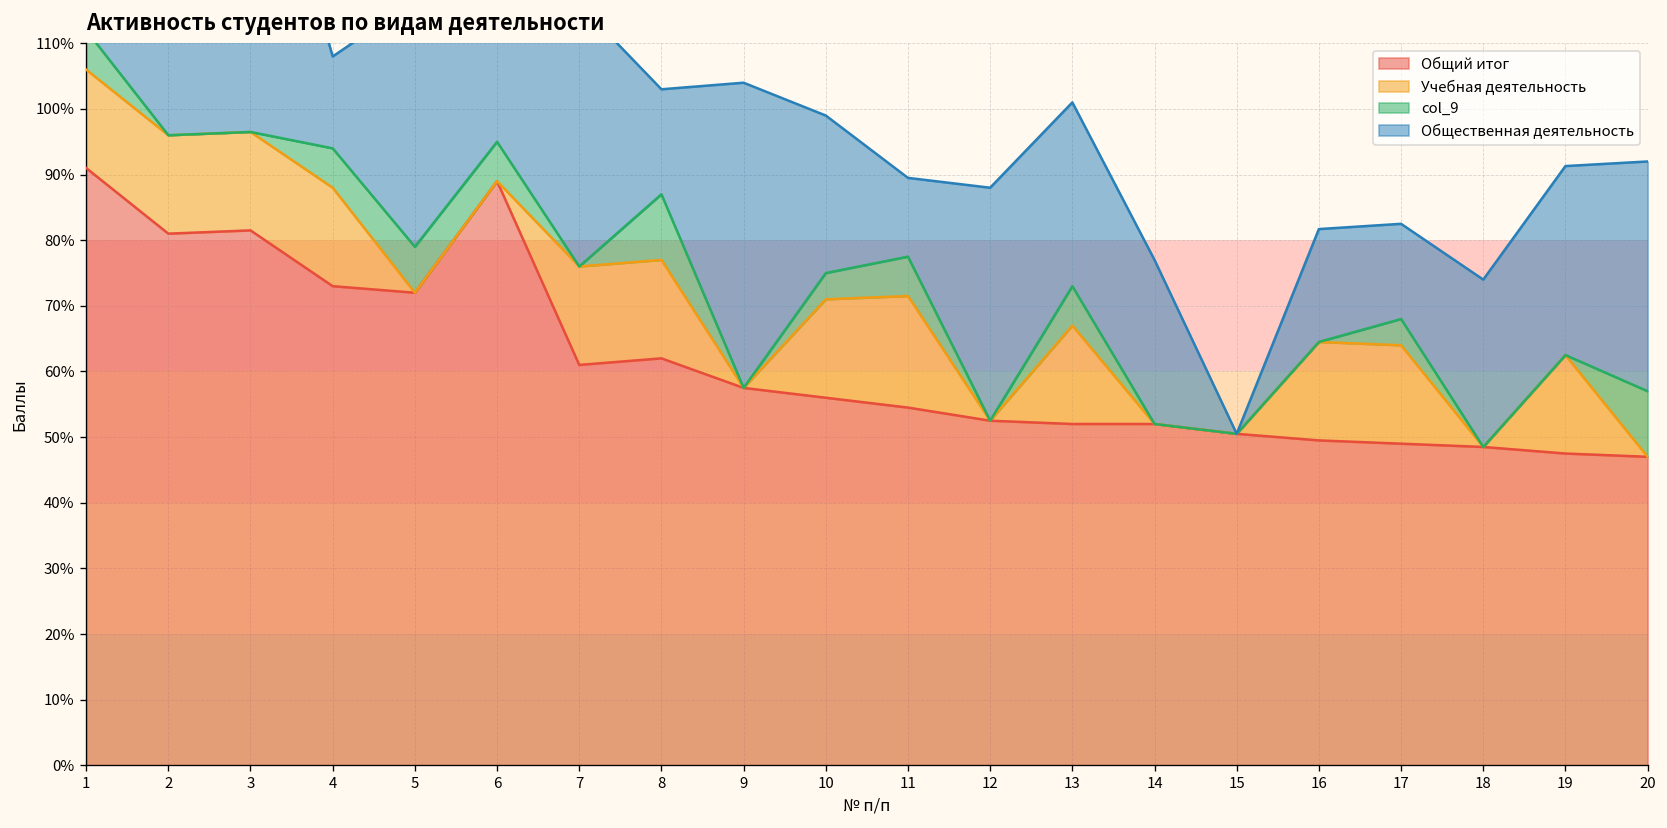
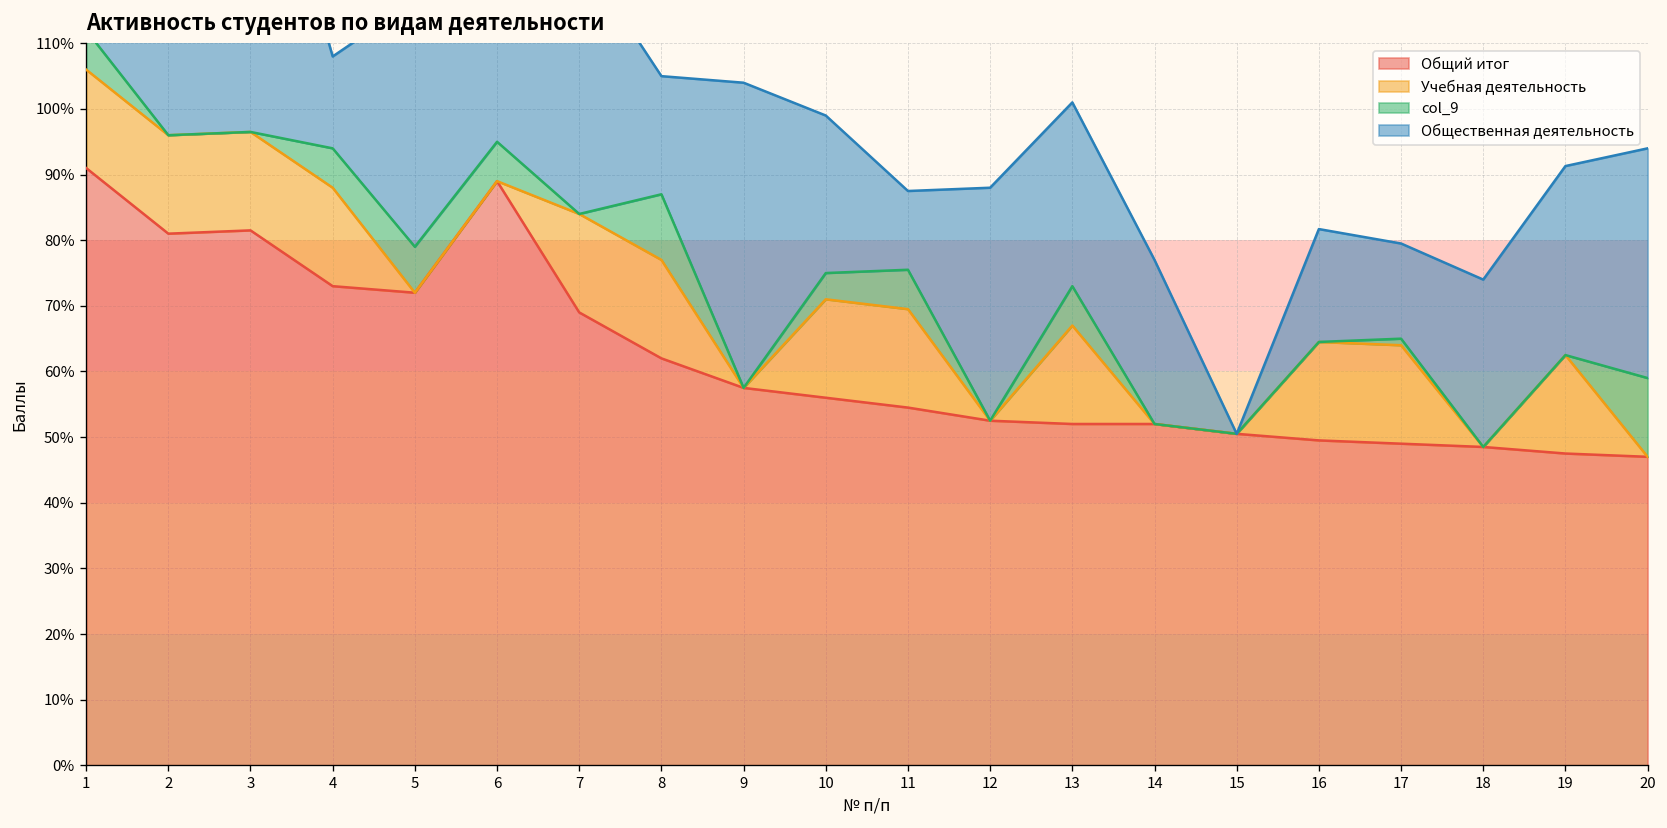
  {
    "Общий итог": {
      "1": "91%",
      "2": "81%",
      "3": "82%",
      "4": "73%",
-     "7": "61%",
+     "7": "69%",
      "8": "62%",
      "10": "56%",
      "11": "55%",
      "13": "52%",
      "16": "50%",
      "17": "49%",
      "19": "48%"
    },
    "Учебная деятельность": {
      "1": "15%",
      "4": "15%",
      "8": "15%",
      "10": "15%",
-     "11": "17%",
+     "11": "15%",
      "13": "15%",
      "17": "15%"
    },
    "col_9": {
      "4": "6%",
      "5": "7%",
      "6": "6%",
      "8": "10%",
      "10": "4%",
      "11": "6%",
      "13": "6%",
-     "17": "4%",
-     "20": "10%"
+     "17": "1%",
+     "20": "12%"
    },
    "Общественная деятельность": {
      "4": "14%",
-     "8": "16%",
+     "8": "18%",
      "9": "47%",
      "10": "24%",
      "11": "12%",
      "12": "36%",
      "13": "28%",
      "14": "25%",
      "16": "17%",
      "17": "15%",
      "18": "26%",
      "19": "29%",
      "20": "35%"
    }
  }
